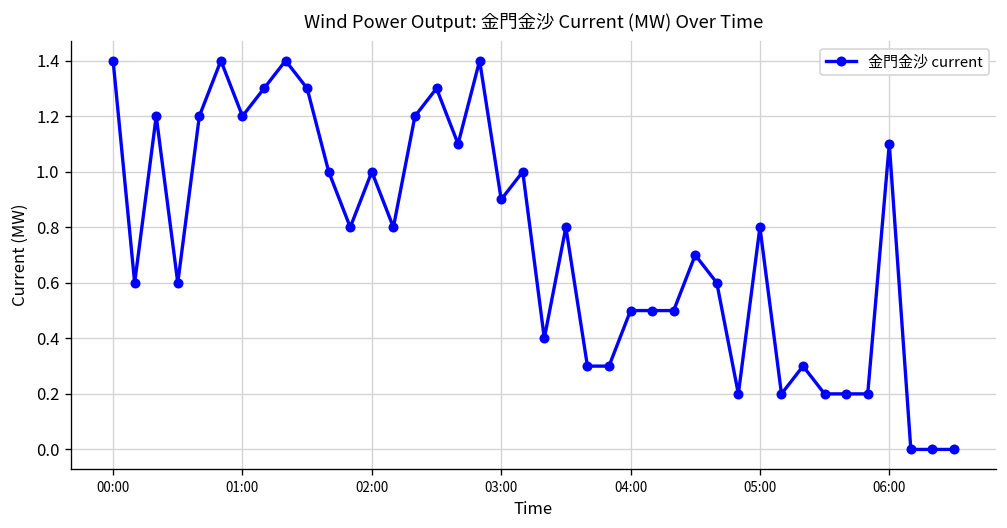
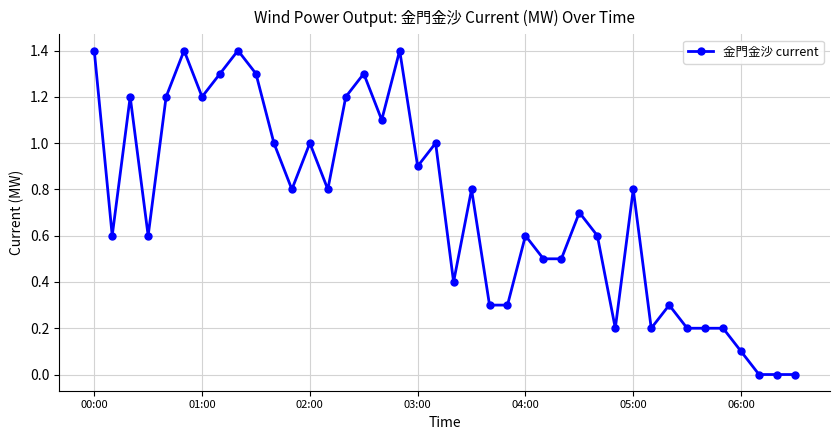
  {
    "00:00": 1.4,
    "01:00": 1.2,
    "02:00": 1.0,
    "03:00": 0.9,
-   "04:00": 0.5,
+   "04:00": 0.6,
    "05:00": 0.8,
-   "06:00": 1.1
+   "06:00": 0.1
  }
